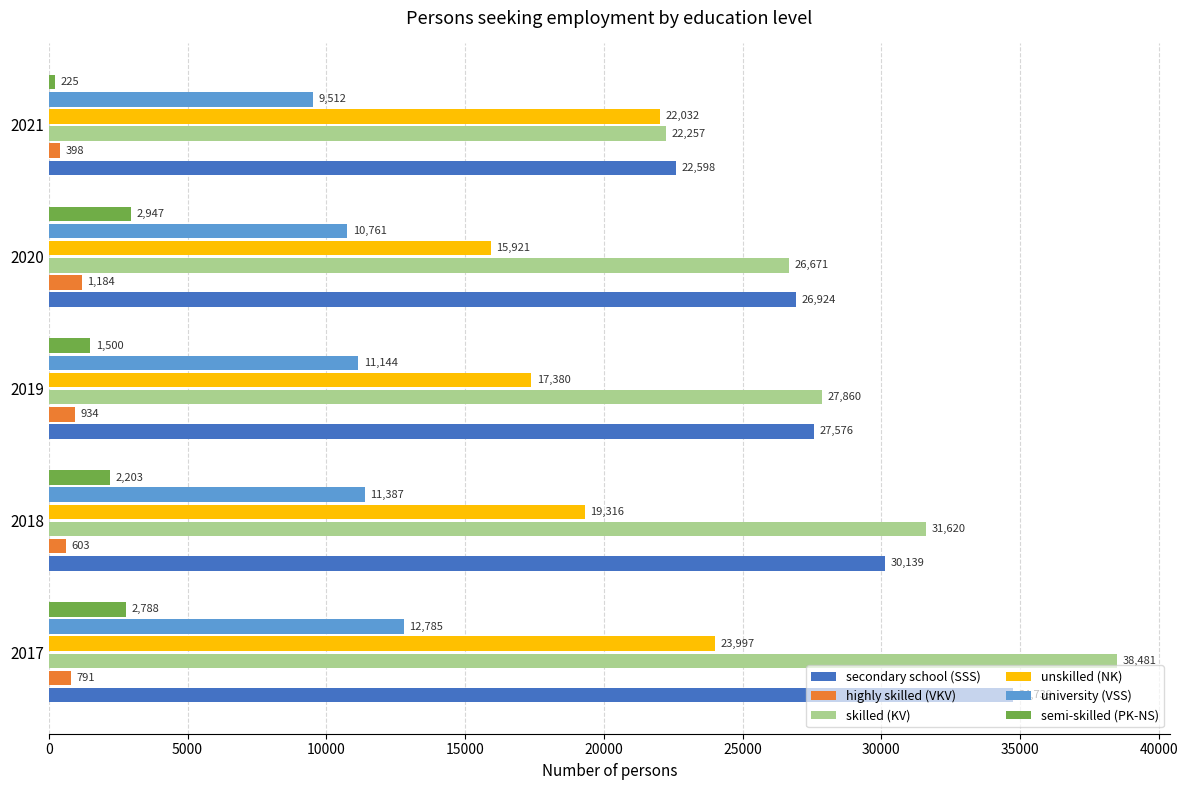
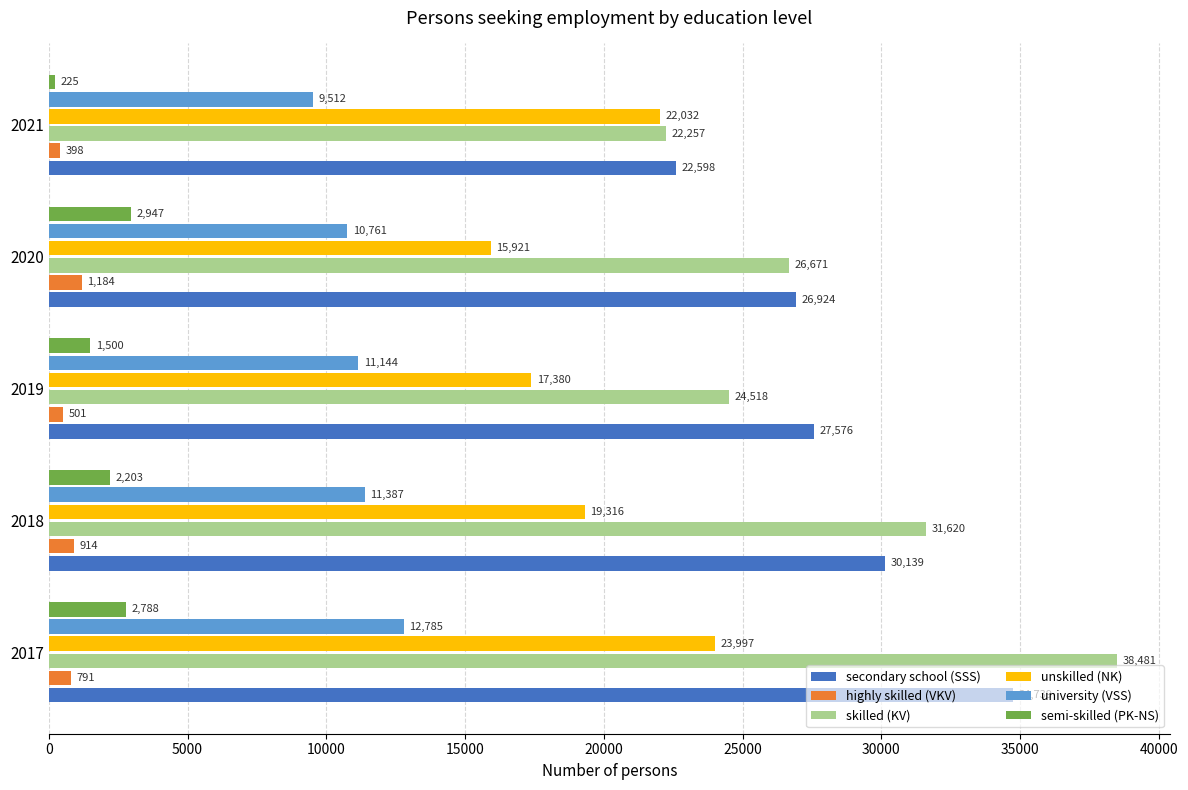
  {
    "highly skilled (VKV)": {
      "2021": "398",
      "2020": "1,184",
-     "2019": "934",
-     "2018": "603",
+     "2019": "501",
+     "2018": "914",
      "2017": "791"
    },
    "skilled (KV)": {
      "2021": "22,257",
      "2020": "26,671",
-     "2019": "27,860",
+     "2019": "24,518",
      "2018": "31,620"
    },
    "unskilled (NK)": {
      "2021": "22,032",
      "2020": "15,921",
      "2019": "17,380",
      "2018": "19,316",
      "2017": "23,997"
    },
    "semi-skilled (PK-NS)": {
      "2021": "225",
      "2020": "2,947",
      "2019": "1,500",
      "2018": "2,203",
      "2017": "2,788"
    }
  }
